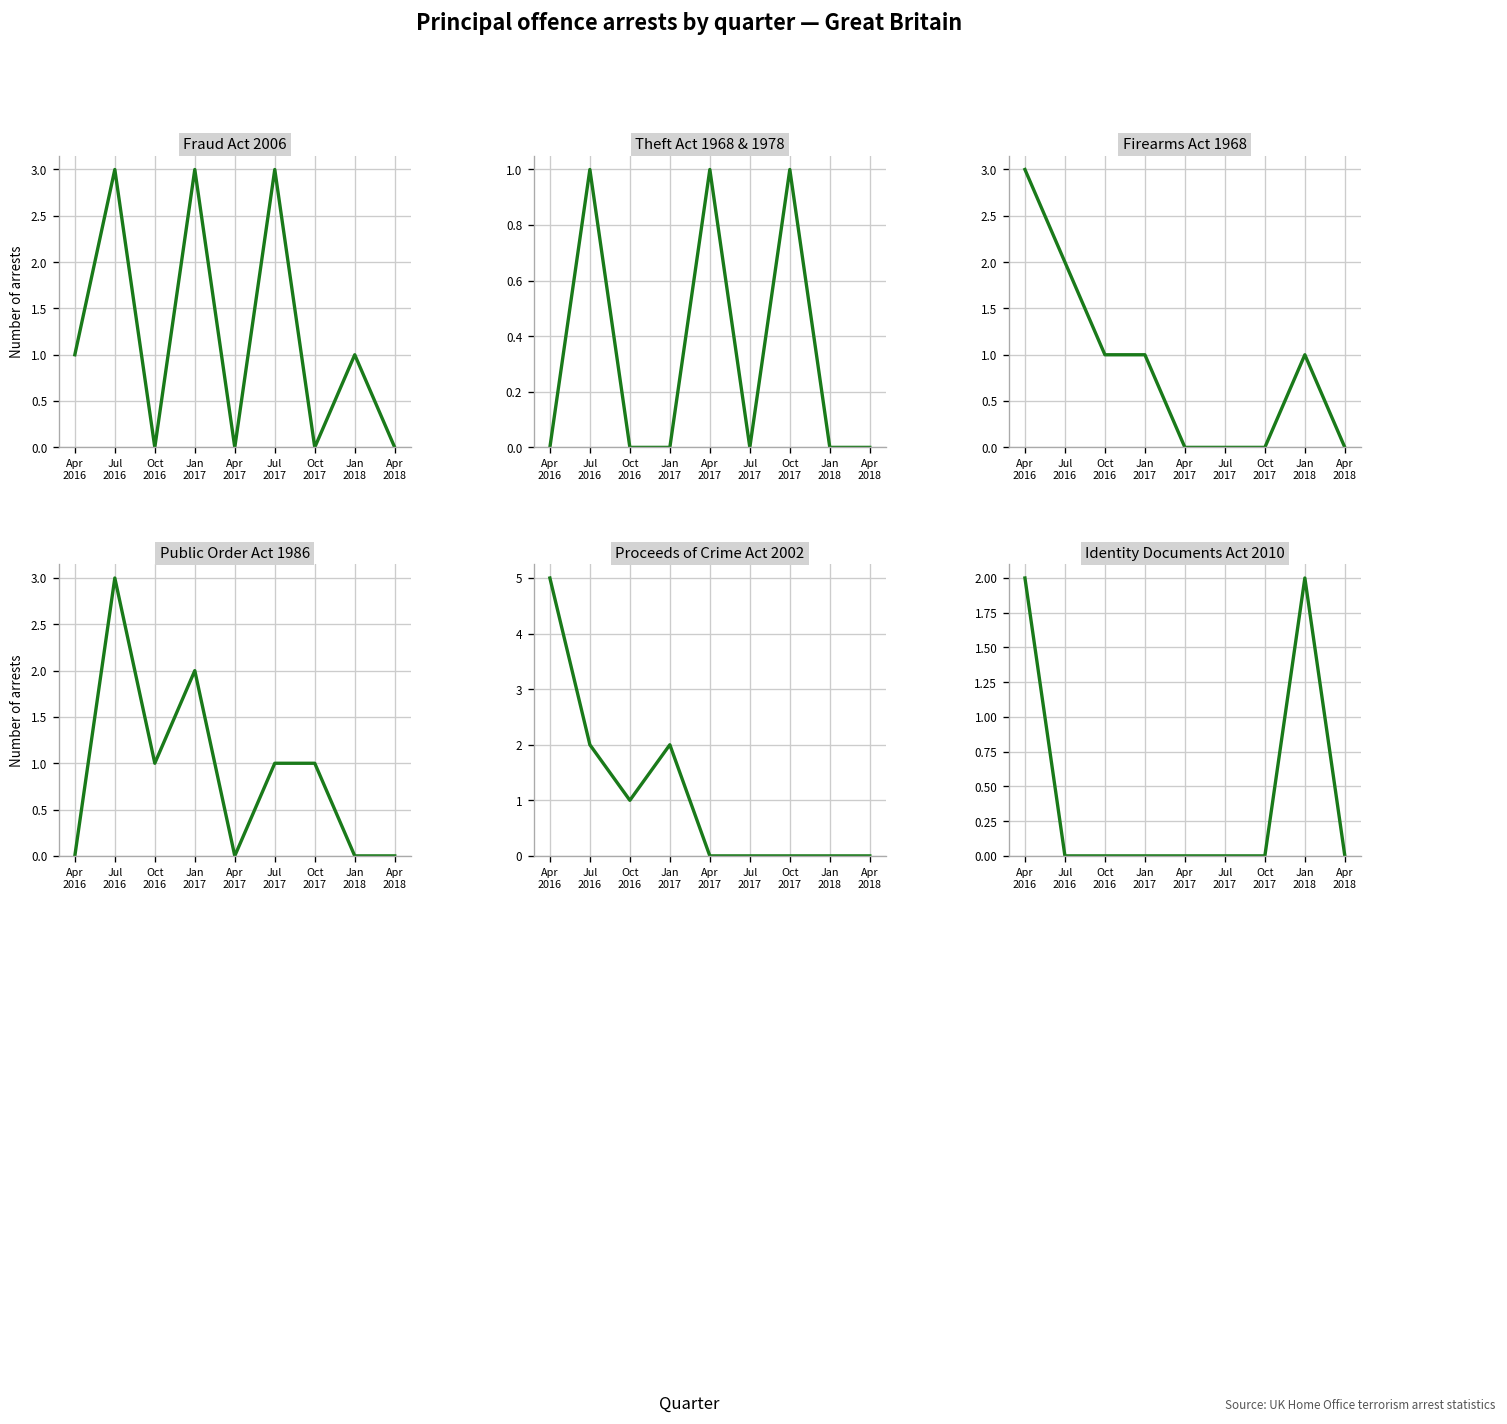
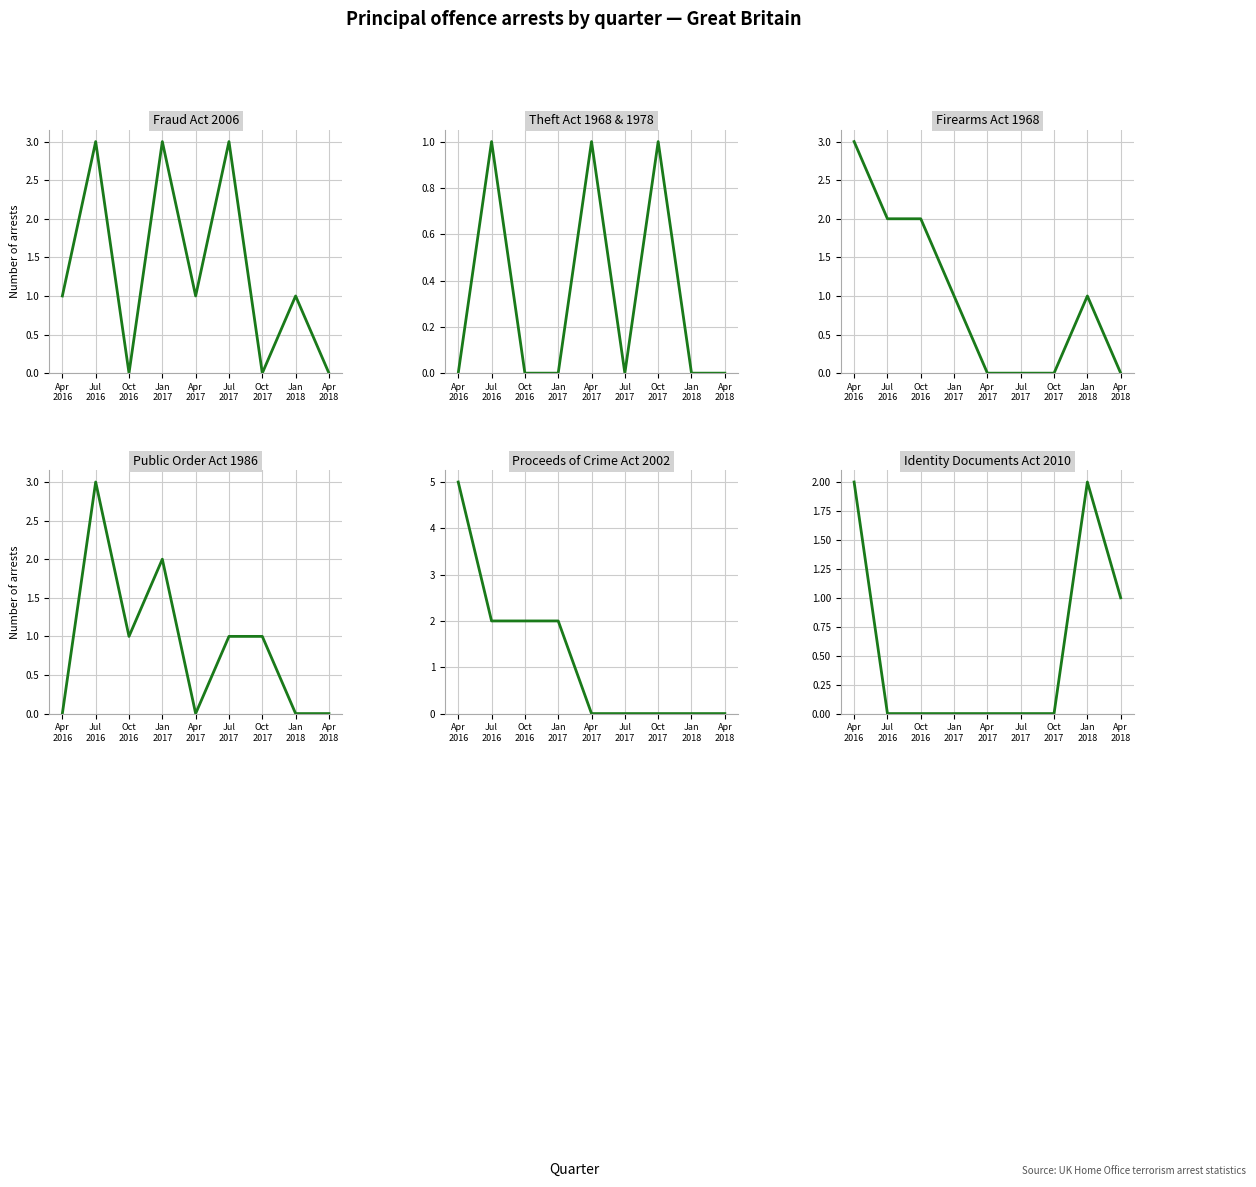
  {
    "Fraud Act 2006": {
      "Apr 2016": 1,
      "Jul 2016": 3,
      "Oct 2016": 0,
      "Jan 2017": 3,
-     "Apr 2017": 0,
+     "Apr 2017": 1,
      "Jul 2017": 3,
      "Oct 2017": 0,
      "Jan 2018": 1,
      "Apr 2018": 0
    },
    "Theft Act 1968 & 1978": {
      "Apr 2016": 0.00,
      "Jul 2016": 1.00,
      "Oct 2016": 0.00,
      "Jan 2017": 0.00,
      "Apr 2017": 1.00,
      "Jul 2017": 0.00,
      "Oct 2017": 1.00,
      "Jan 2018": 0.00,
      "Apr 2018": 0.00
    },
    "Firearms Act 1968": {
      "Apr 2016": 3,
      "Jul 2016": 2,
-     "Oct 2016": 1,
+     "Oct 2016": 2,
      "Jan 2017": 1,
      "Apr 2017": 0,
      "Jul 2017": 0,
      "Oct 2017": 0,
      "Jan 2018": 1,
      "Apr 2018": 0
    },
    "Public Order Act 1986": {
      "Apr 2016": 0.0,
      "Jul 2016": 3.0,
      "Oct 2016": 1.0,
      "Jan 2017": 2.0,
      "Apr 2017": 0.0,
      "Jul 2017": 1.0,
      "Oct 2017": 1.0,
      "Jan 2018": 0.0,
      "Apr 2018": 0.0
    },
    "Proceeds of Crime Act 2002": {
      "Apr 2016": 5,
      "Jul 2016": 2,
-     "Oct 2016": 1,
+     "Oct 2016": 2,
      "Jan 2017": 2,
      "Apr 2017": 0,
      "Jul 2017": 0,
      "Oct 2017": 0,
      "Jan 2018": 0,
      "Apr 2018": 0
    },
    "Identity Documents Act 2010": {
      "Apr 2016": 2,
      "Jul 2016": 0,
      "Oct 2016": 0,
      "Jan 2017": 0,
      "Apr 2017": 0,
      "Jul 2017": 0,
      "Oct 2017": 0,
      "Jan 2018": 2,
-     "Apr 2018": 0
+     "Apr 2018": 1
    }
  }
